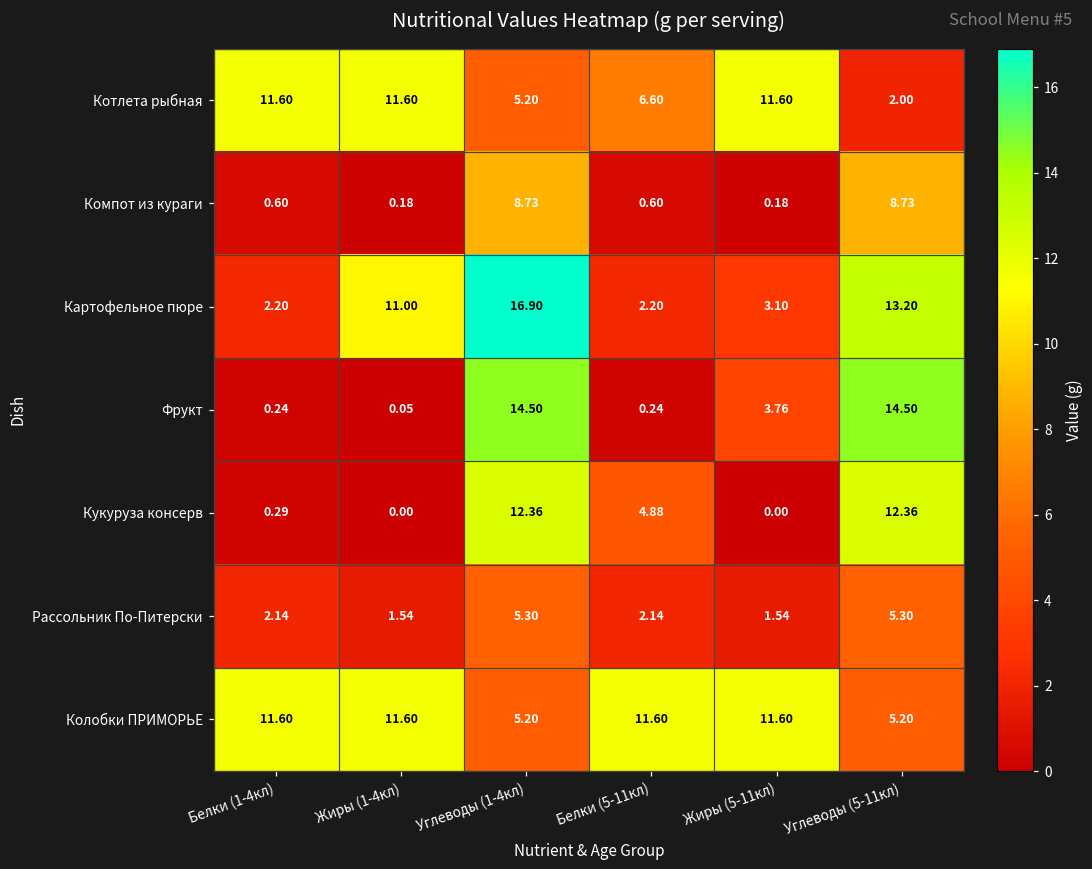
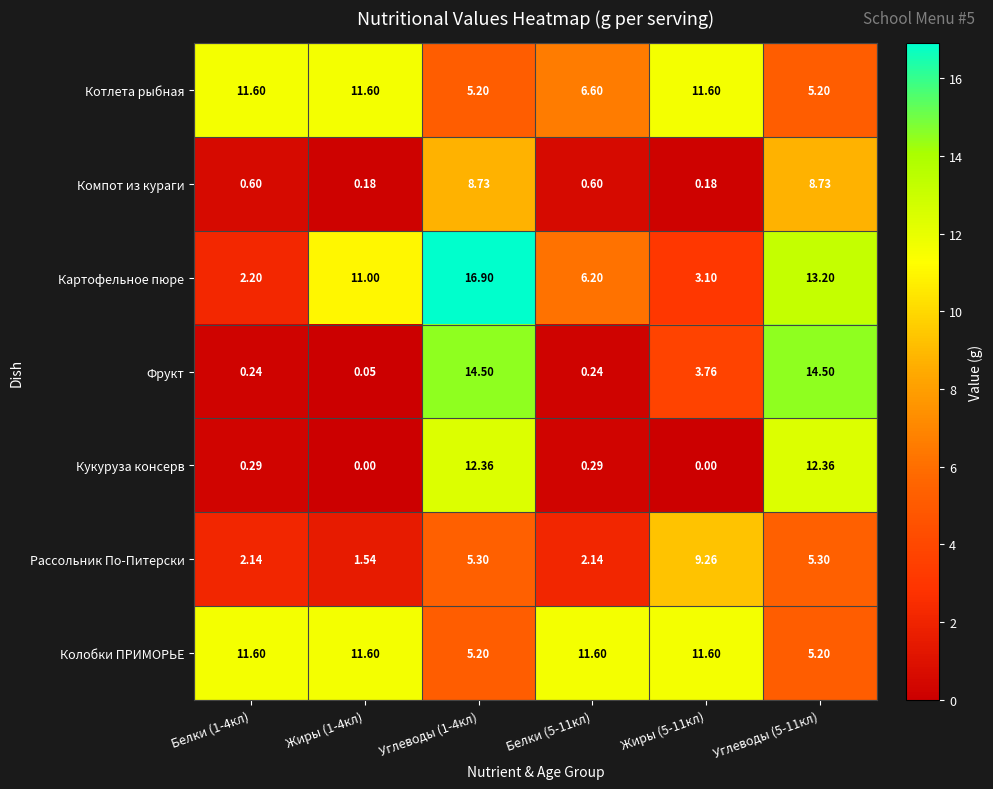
  {
    "Котлета рыбная": {
      "Белки (1-4кл)": 11.60,
      "Жиры (1-4кл)": 11.60,
      "Углеводы (1-4кл)": 5.20,
      "Белки (5-11кл)": 6.60,
      "Жиры (5-11кл)": 11.60,
-     "Углеводы (5-11кл)": 2.00
+     "Углеводы (5-11кл)": 5.20
    },
    "Компот из кураги": {
      "Белки (1-4кл)": 0.60,
      "Жиры (1-4кл)": 0.18,
      "Углеводы (1-4кл)": 8.73,
      "Белки (5-11кл)": 0.60,
      "Жиры (5-11кл)": 0.18,
      "Углеводы (5-11кл)": 8.73
    },
    "Картофельное пюре": {
      "Белки (1-4кл)": 2.20,
      "Жиры (1-4кл)": 11.00,
      "Углеводы (1-4кл)": 16.90,
-     "Белки (5-11кл)": 2.20,
+     "Белки (5-11кл)": 6.20,
      "Жиры (5-11кл)": 3.10,
      "Углеводы (5-11кл)": 13.20
    },
    "Фрукт": {
      "Белки (1-4кл)": 0.24,
      "Жиры (1-4кл)": 0.05,
      "Углеводы (1-4кл)": 14.50,
      "Белки (5-11кл)": 0.24,
      "Жиры (5-11кл)": 3.76,
      "Углеводы (5-11кл)": 14.50
    },
    "Кукуруза консерв": {
      "Белки (1-4кл)": 0.29,
      "Жиры (1-4кл)": 0.00,
      "Углеводы (1-4кл)": 12.36,
-     "Белки (5-11кл)": 4.88,
+     "Белки (5-11кл)": 0.29,
      "Жиры (5-11кл)": 0.00,
      "Углеводы (5-11кл)": 12.36
    },
    "Рассольник По-Питерски": {
      "Белки (1-4кл)": 2.14,
      "Жиры (1-4кл)": 1.54,
      "Углеводы (1-4кл)": 5.30,
      "Белки (5-11кл)": 2.14,
-     "Жиры (5-11кл)": 1.54,
+     "Жиры (5-11кл)": 9.26,
      "Углеводы (5-11кл)": 5.30
    },
    "Колобки ПРИМОРЬЕ": {
      "Белки (1-4кл)": 11.60,
      "Жиры (1-4кл)": 11.60,
      "Углеводы (1-4кл)": 5.20,
      "Белки (5-11кл)": 11.60,
      "Жиры (5-11кл)": 11.60,
      "Углеводы (5-11кл)": 5.20
    }
  }
